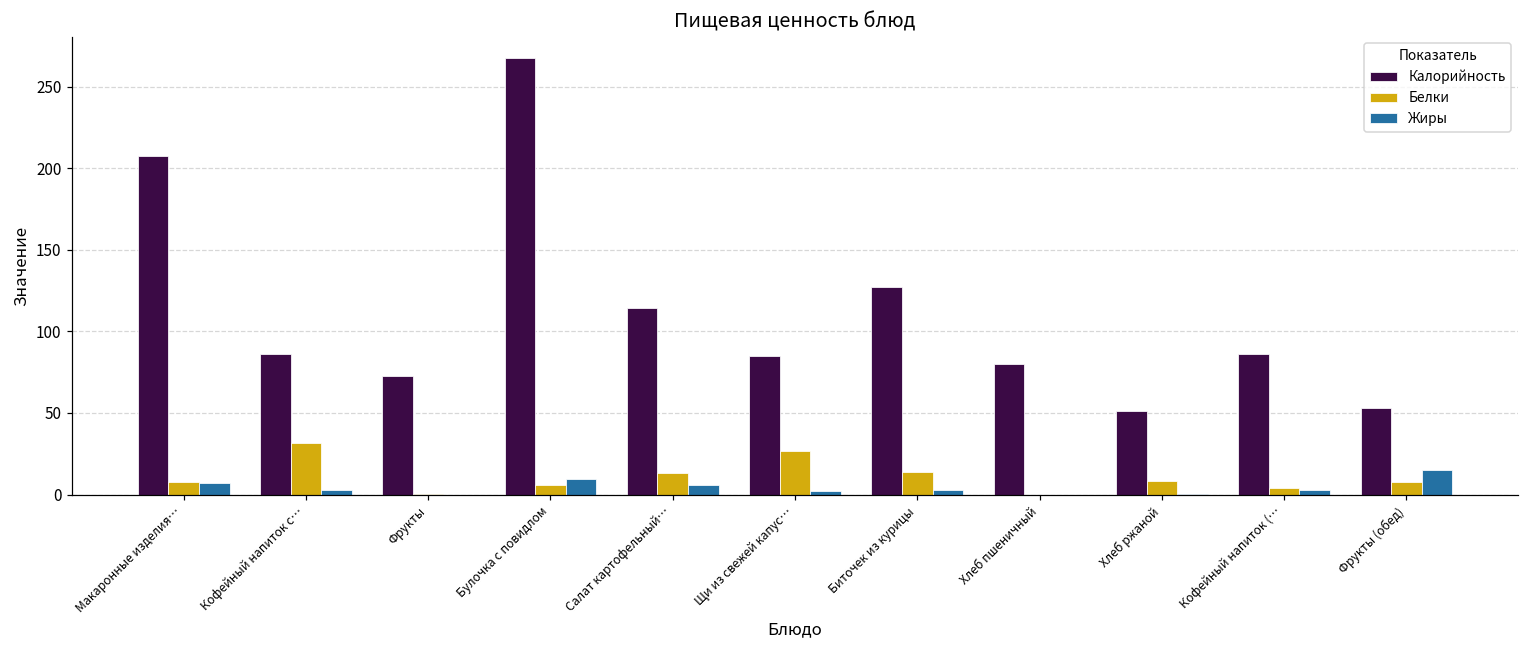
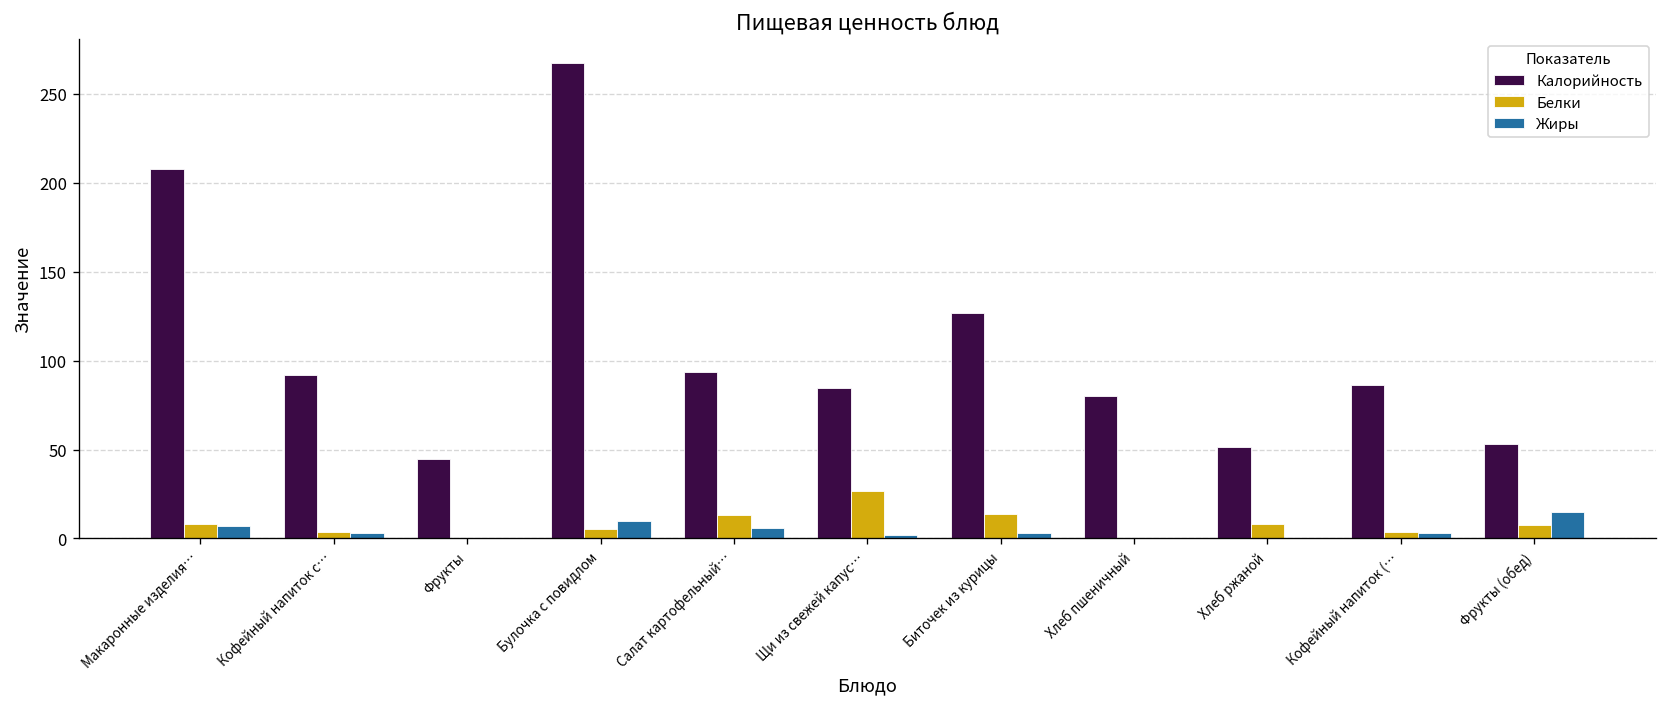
  {
    "Калорийность": {
      "Макаронные изделия…": 208,
-     "Кофейный напиток с…": 86,
-     "Фрукты": 72,
+     "Кофейный напиток с…": 92,
+     "Фрукты": 44,
      "Булочка с повидлом": 267,
-     "Салат картофельный…": 114,
+     "Салат картофельный…": 94,
      "Щи из свежей капус…": 85,
      "Биточек из курицы": 127,
      "Хлеб пшеничный": 80,
      "Хлеб ржаной": 51,
      "Кофейный напиток (…": 86,
      "Фрукты (обед)": 53
    },
    "Белки": {
      "Макаронные изделия…": 8,
-     "Кофейный напиток с…": 32,
+     "Кофейный напиток с…": 4,
      "Булочка с повидлом": 6,
      "Салат картофельный…": 13,
      "Щи из свежей капус…": 27,
      "Биточек из курицы": 14,
      "Хлеб пшеничный": 0,
      "Хлеб ржаной": 8,
      "Кофейный напиток (…": 4,
      "Фрукты (обед)": 8
    },
    "Жиры": {
      "Макаронные изделия…": 7,
      "Кофейный напиток с…": 3,
      "Фрукты": 0,
      "Булочка с повидлом": 10,
      "Салат картофельный…": 6,
      "Щи из свежей капус…": 2,
      "Биточек из курицы": 3,
      "Хлеб пшеничный": 0,
      "Кофейный напиток (…": 3,
      "Фрукты (обед)": 15
    }
  }
